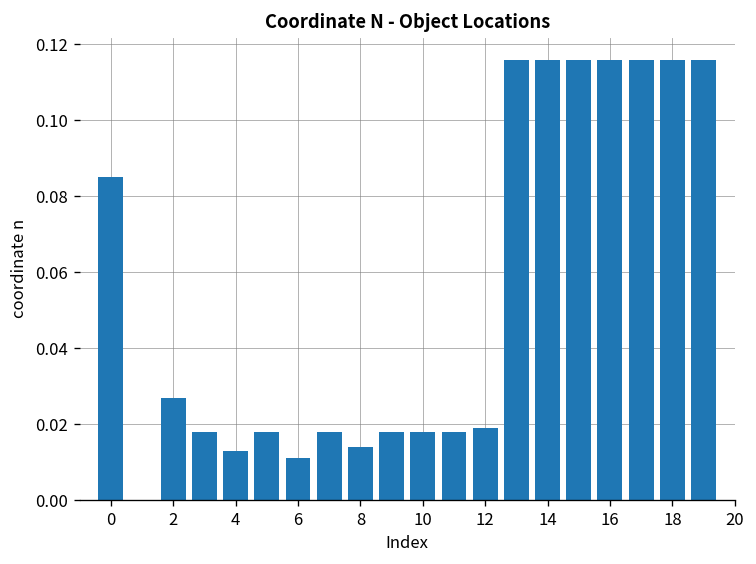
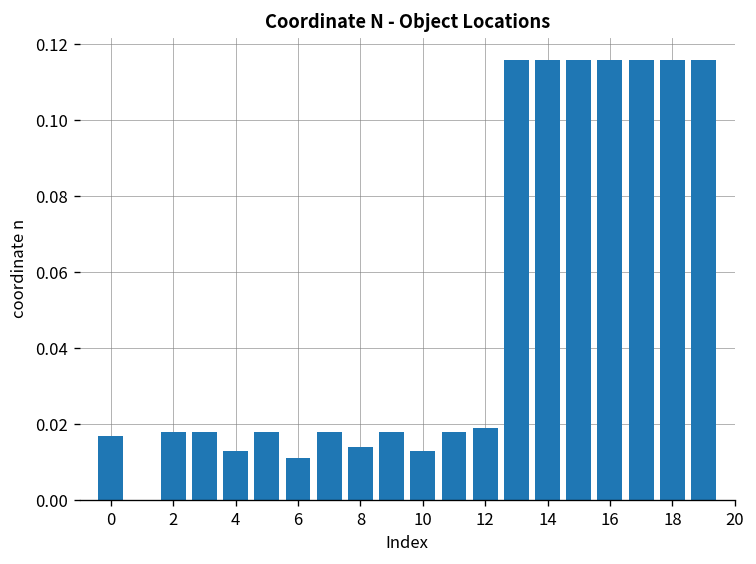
  {
-   "0": 0.085,
-   "2": 0.027,
+   "0": 0.017,
+   "2": 0.018,
    "4": 0.013,
    "6": 0.011,
    "8": 0.014,
-   "10": 0.018,
+   "10": 0.013,
    "12": 0.019,
    "14": 0.116,
    "16": 0.116,
    "18": 0.116
  }
